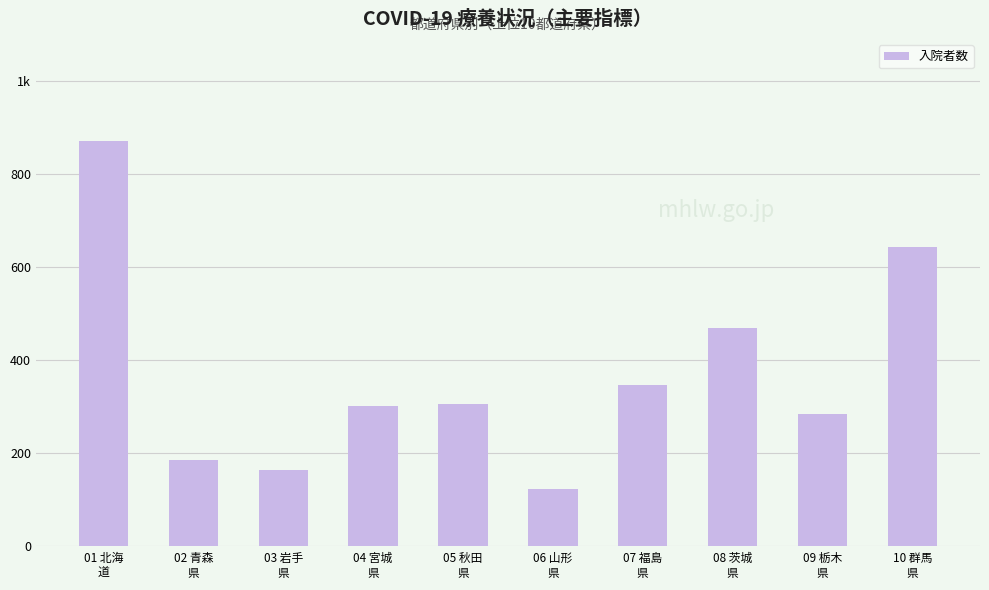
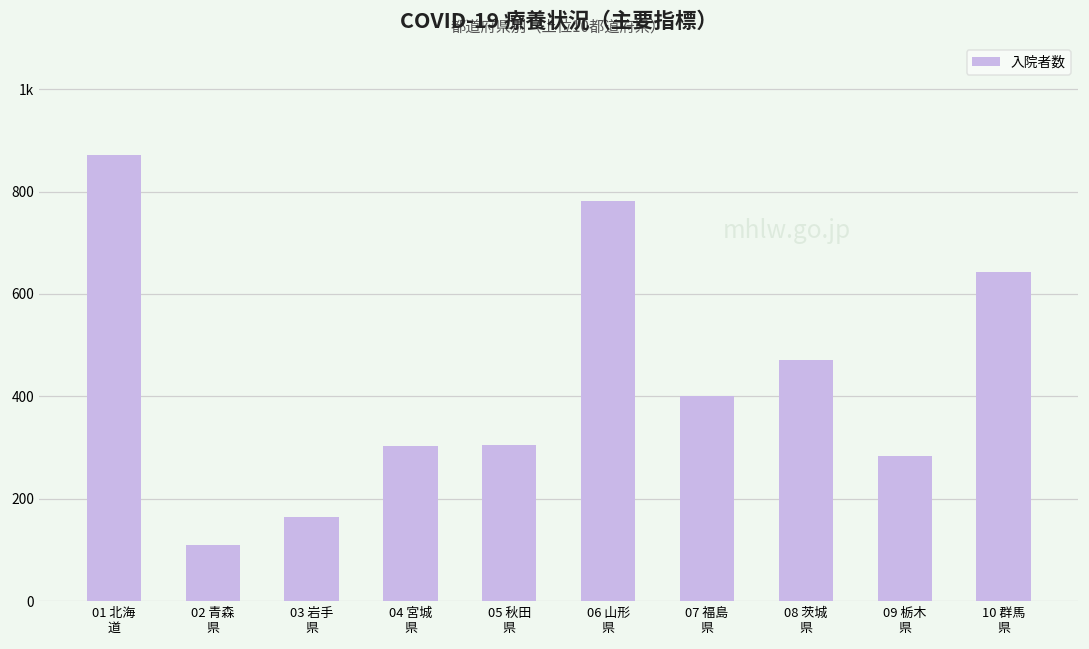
  {
    "01 北海 道": 870,
-   "02 青森 県": 190,
+   "02 青森 県": 110,
    "03 岩手 県": 170,
    "04 宮城 県": 300,
    "05 秋田 県": 310,
-   "06 山形 県": 120,
-   "07 福島 県": 350,
+   "06 山形 県": 780,
+   "07 福島 県": 400,
    "08 茨城 県": 470,
    "09 栃木 県": 280,
    "10 群馬 県": 640
  }
